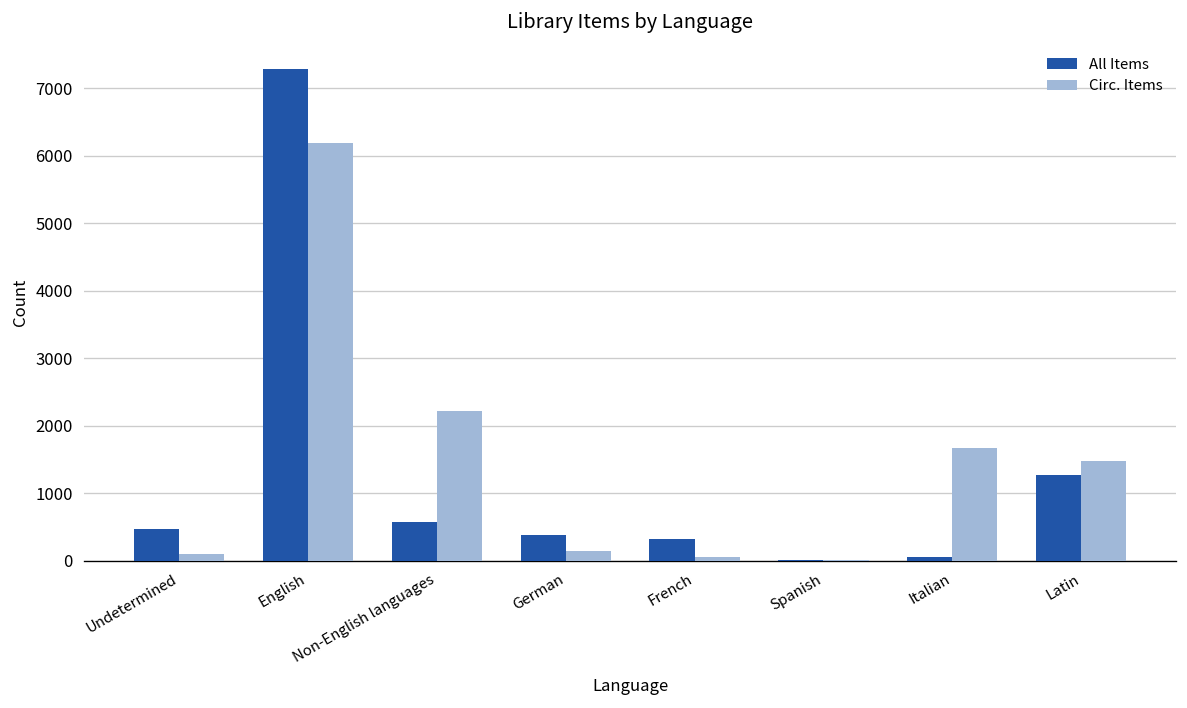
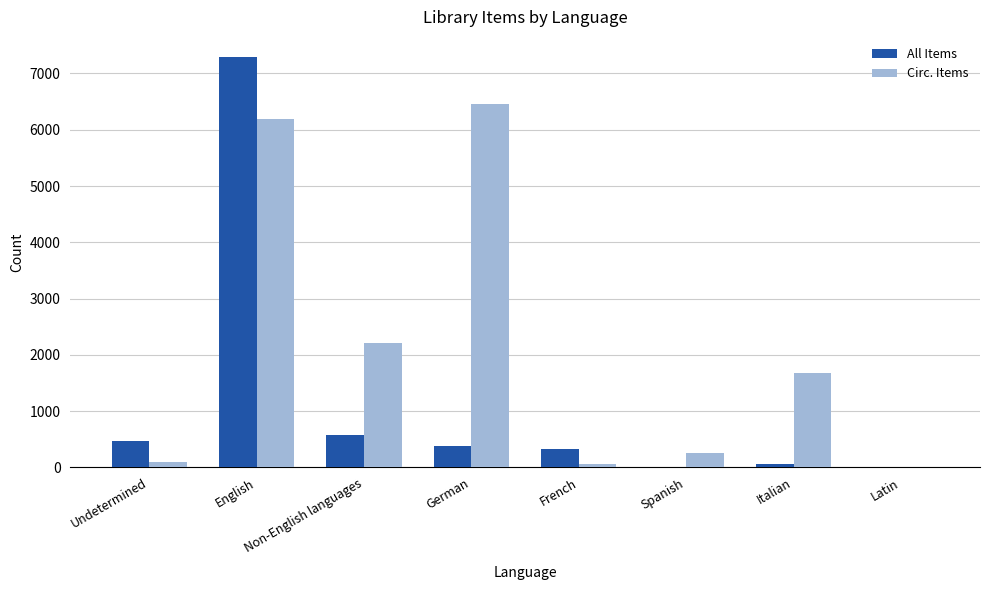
  {
    "All Items": {
      "Undetermined": 500,
      "English": 7300,
      "Non-English languages": 600,
      "German": 400,
      "French": 300,
      "Italian": 100,
-     "Latin": 1300
+     "Latin": 0
    },
    "Circ. Items": {
      "Undetermined": 100,
      "English": 6200,
      "Non-English languages": 2200,
-     "German": 100,
+     "German": 6500,
      "French": 100,
-     "Spanish": 0,
+     "Spanish": 300,
      "Italian": 1700,
-     "Latin": 1500
+     "Latin": 0
    }
  }
